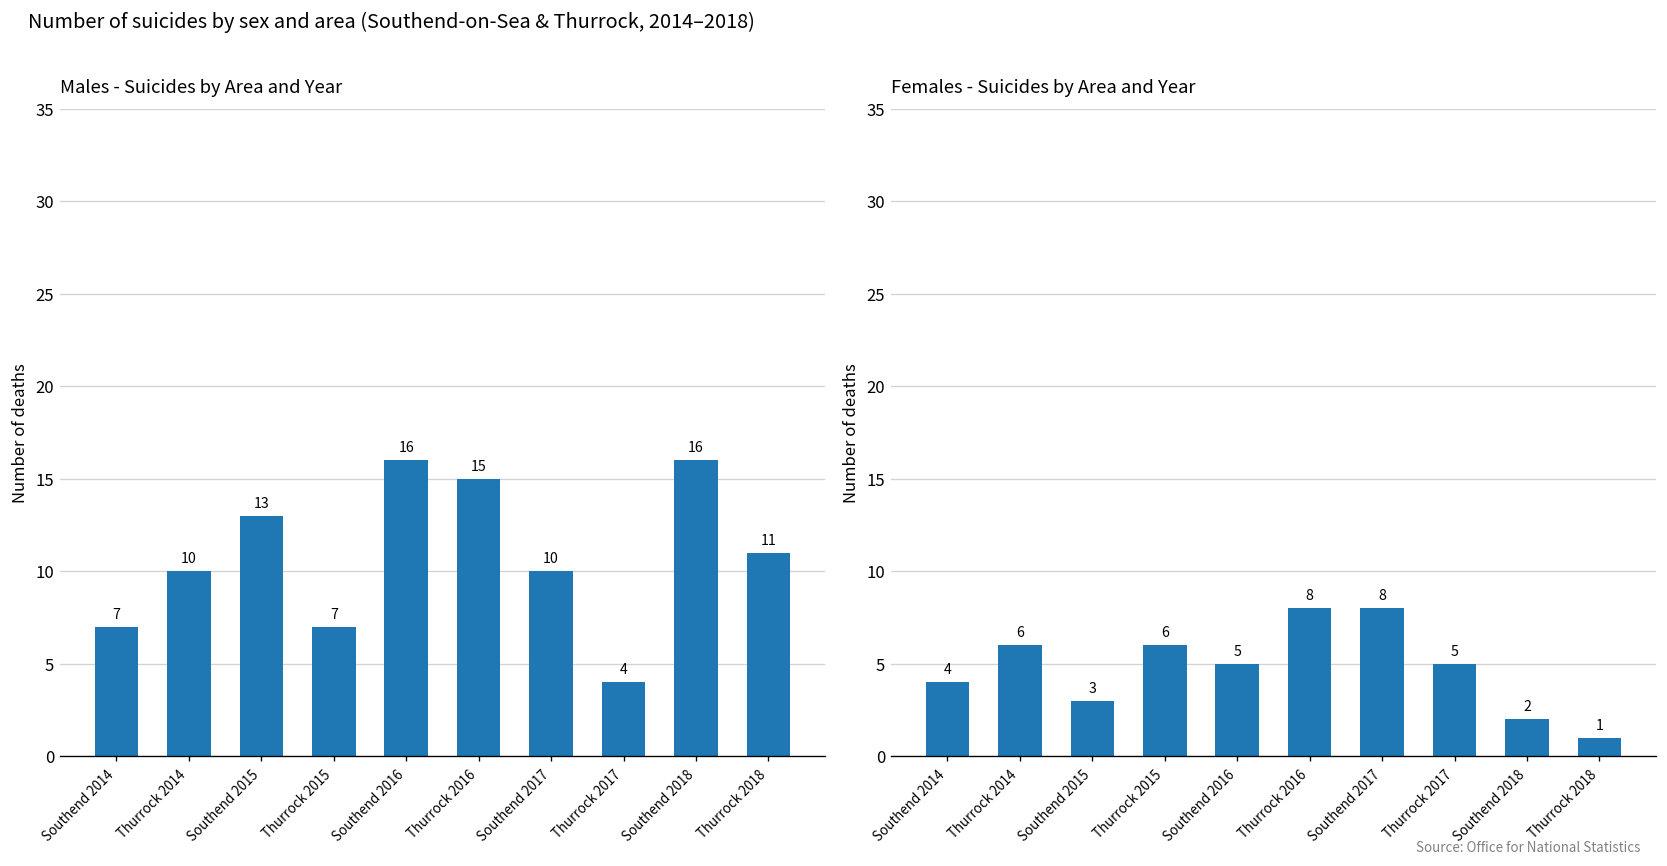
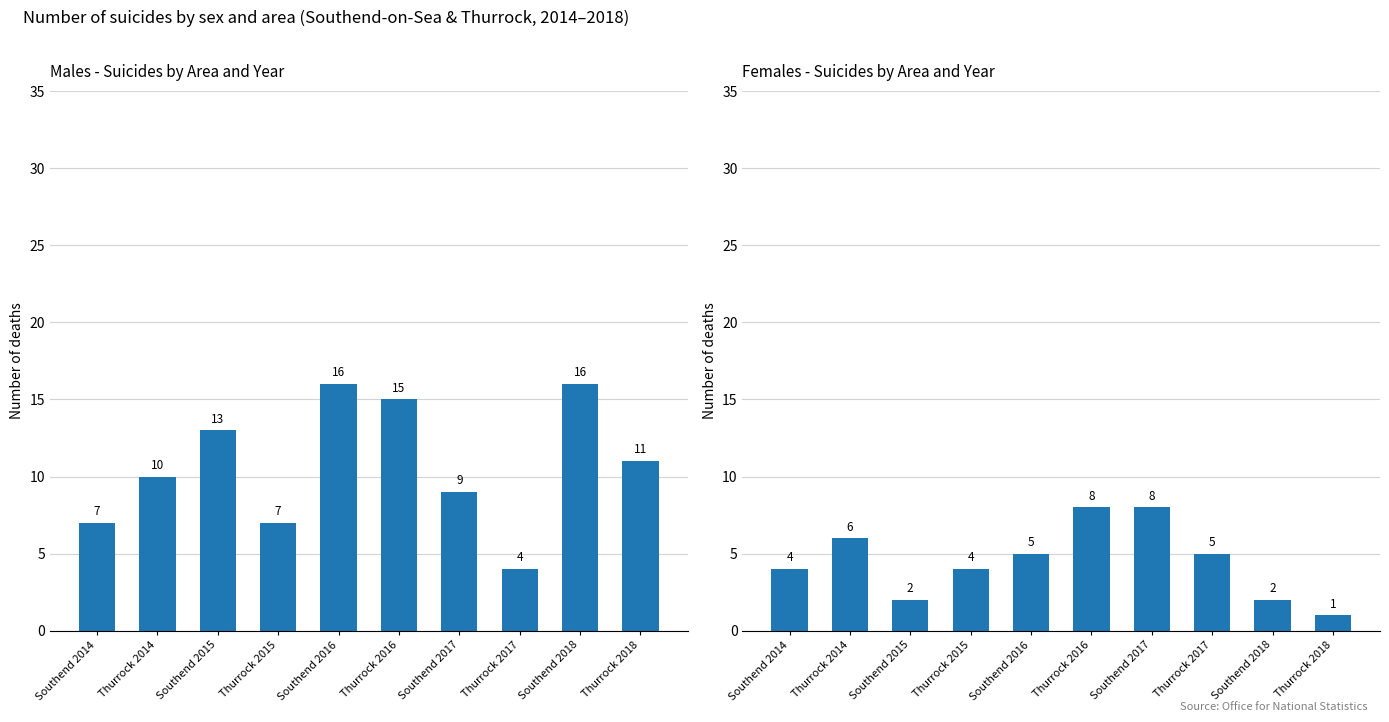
  {
    "Males - Suicides by Area and Year": {
      "Southend 2014": 7,
      "Thurrock 2014": 10,
      "Southend 2015": 13,
      "Thurrock 2015": 7,
      "Southend 2016": 16,
      "Thurrock 2016": 15,
-     "Southend 2017": 10,
+     "Southend 2017": 9,
      "Thurrock 2017": 4,
      "Southend 2018": 16,
      "Thurrock 2018": 11
    },
    "Females - Suicides by Area and Year": {
      "Southend 2014": 4,
      "Thurrock 2014": 6,
-     "Southend 2015": 3,
-     "Thurrock 2015": 6,
+     "Southend 2015": 2,
+     "Thurrock 2015": 4,
      "Southend 2016": 5,
      "Thurrock 2016": 8,
      "Southend 2017": 8,
      "Thurrock 2017": 5,
      "Southend 2018": 2,
      "Thurrock 2018": 1
    }
  }
